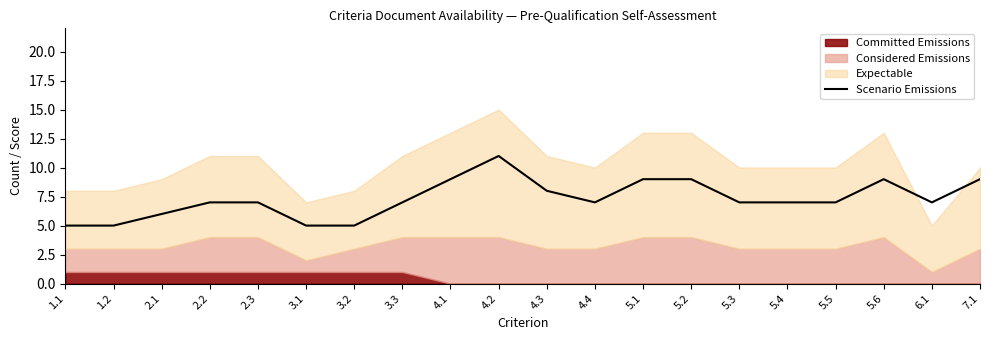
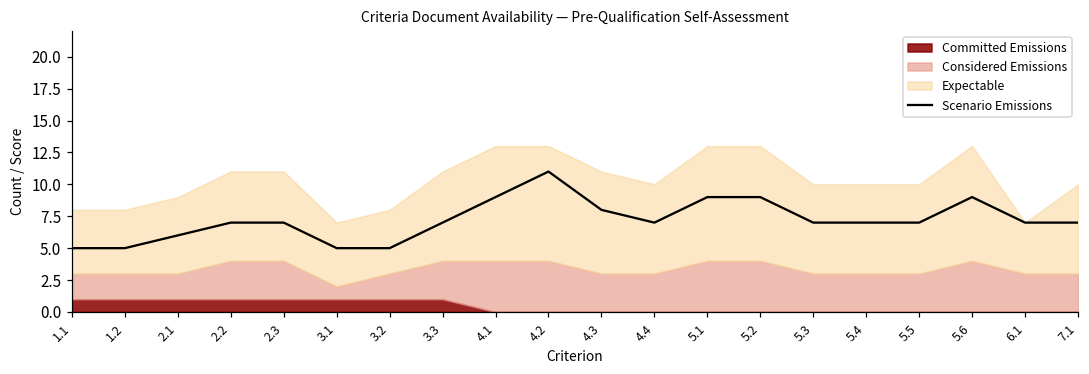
  {
    "Scenario Emissions": {
      "1.1": 5,
      "1.2": 5,
      "2.1": 6,
      "2.2": 7,
      "2.3": 7,
      "3.1": 5,
      "3.2": 5,
      "3.3": 7,
      "4.1": 9,
      "4.2": 11,
      "4.3": 8,
      "4.4": 7,
      "5.1": 9,
      "5.2": 9,
      "5.3": 7,
      "5.4": 7,
      "5.5": 7,
      "5.6": 9,
-     "7.1": 9
+     "7.1": 7
    },
    "Committed Emissions": {
      "1.1": 1,
      "1.2": 1,
      "2.1": 1,
      "2.2": 1,
      "2.3": 1,
      "3.1": 1,
      "3.2": 1,
      "3.3": 1,
      "4.1": 0,
      "4.2": 0,
      "4.3": 0,
      "4.4": 0,
      "5.1": 0,
      "5.2": 0,
      "5.3": 0,
      "5.4": 0,
      "5.5": 0,
      "5.6": 0,
      "6.1": 0,
      "7.1": 0
    },
    "Considered Emissions": {
-     "6.1": 1
+     "6.1": 3
    },
    "Expectable": {
      "1.1": 5,
      "1.2": 5,
      "2.1": 6,
      "2.2": 7,
      "2.3": 7,
      "3.1": 5,
      "3.2": 5,
      "3.3": 7,
      "4.1": 9,
-     "4.2": 11,
+     "4.2": 9,
      "4.3": 8,
      "4.4": 7,
      "5.1": 9,
      "5.2": 9,
      "5.3": 7,
      "5.4": 7,
      "5.5": 7,
      "5.6": 9,
      "7.1": 7
    }
  }
